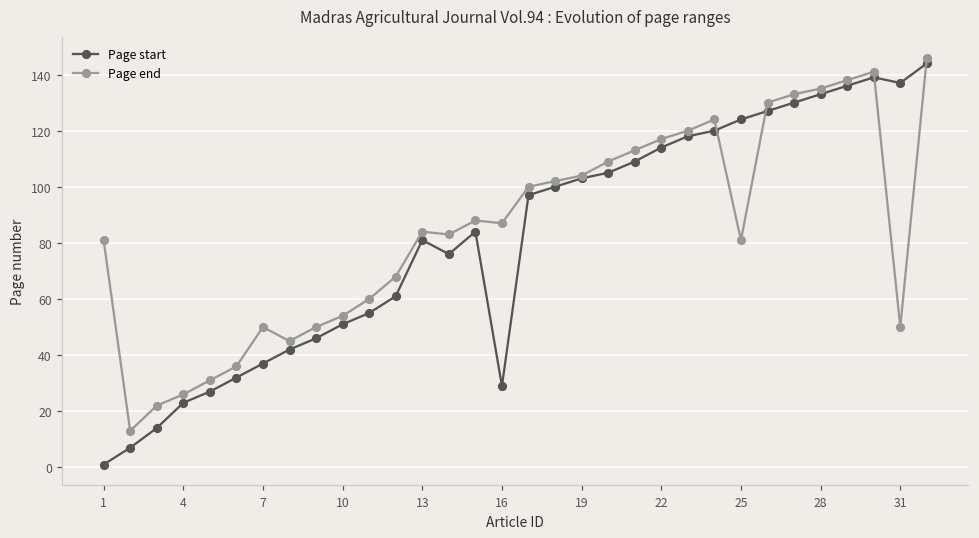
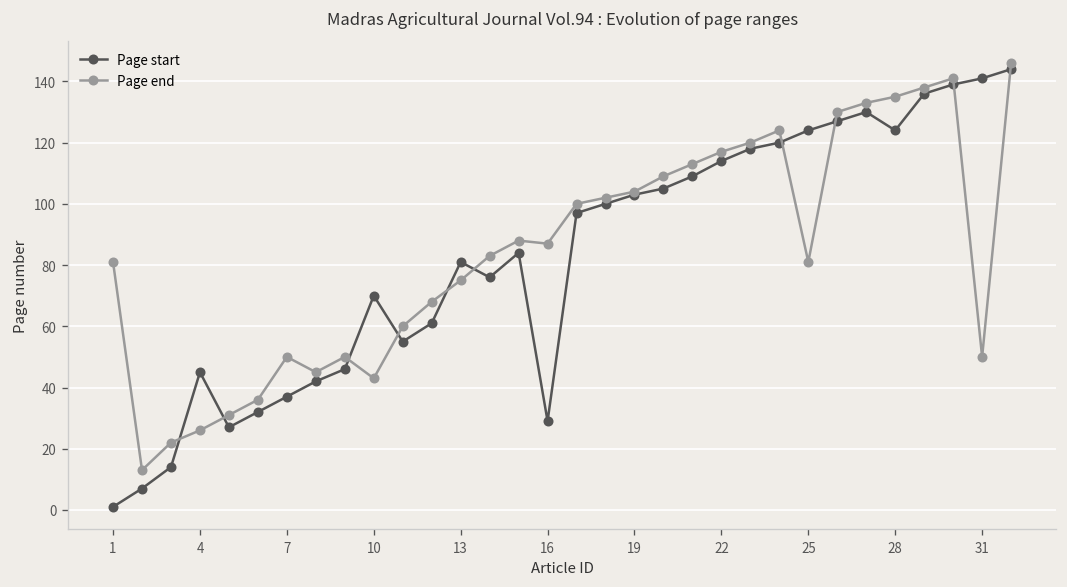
  {
    "Page start": {
      "1": 1,
-     "4": 23,
+     "4": 45,
      "7": 37,
-     "10": 51,
+     "10": 70,
      "13": 81,
      "16": 29,
      "19": 103,
      "22": 114,
      "25": 124,
-     "28": 133,
-     "31": 137
+     "28": 124,
+     "31": 141
    },
    "Page end": {
      "1": 81,
      "4": 26,
      "7": 50,
-     "10": 54,
-     "13": 84,
+     "10": 43,
+     "13": 75,
      "16": 87,
      "19": 104,
      "22": 117,
      "25": 81,
      "28": 135,
      "31": 50
    }
  }
